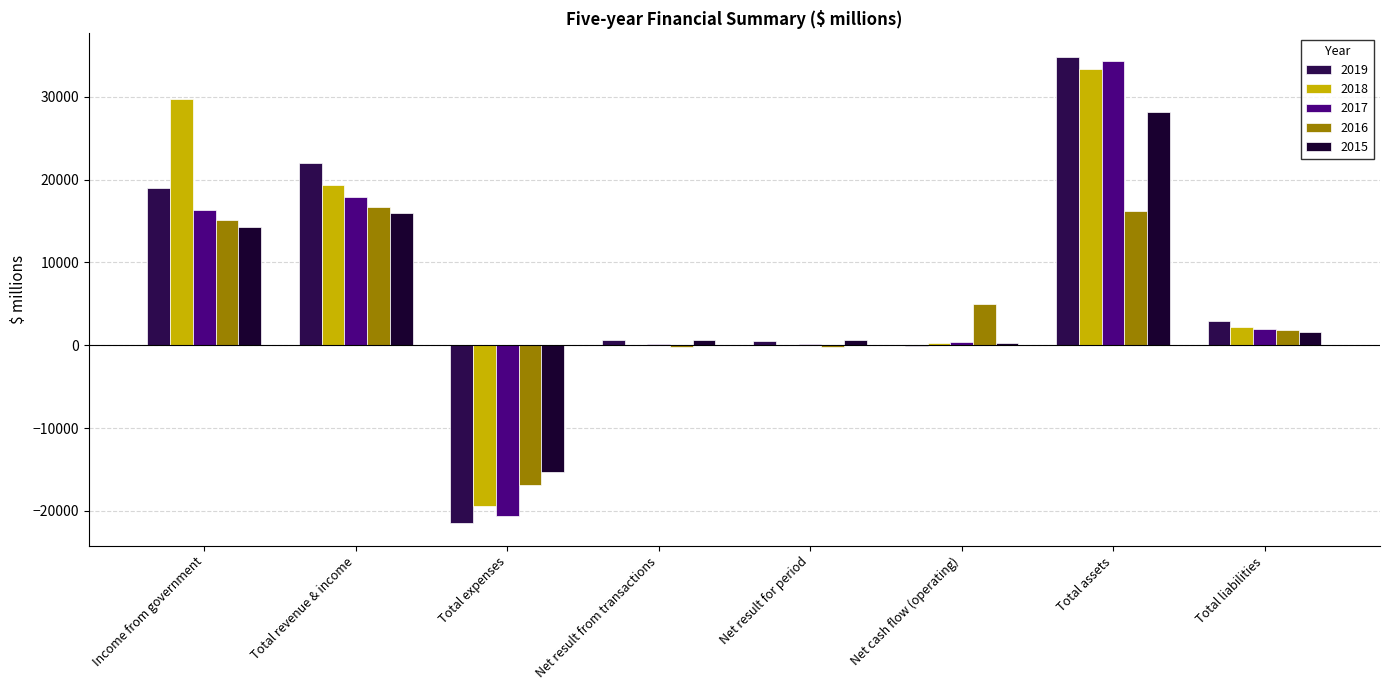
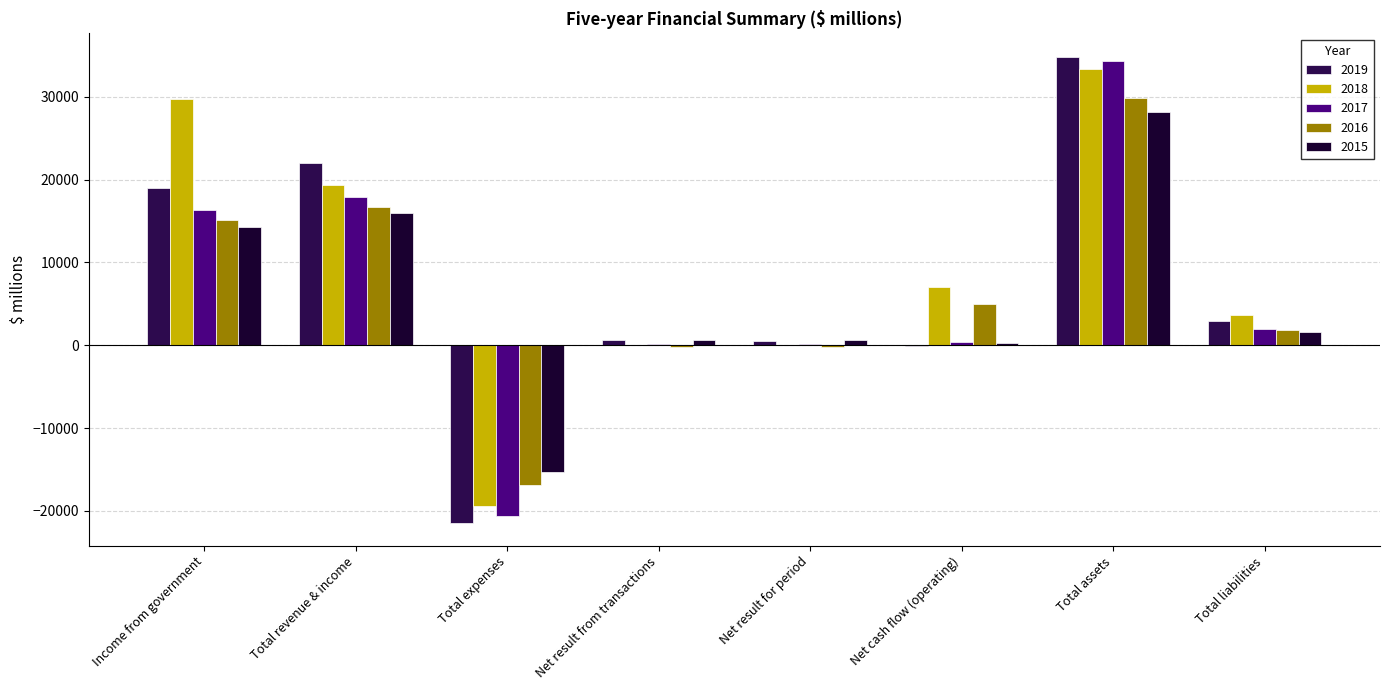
  {
    "2018": {
      "Income from government": 30000,
      "Total revenue & income": 19000,
      "Total expenses": -19000,
-     "Net cash flow (operating)": 0,
+     "Net cash flow (operating)": 7000,
      "Total assets": 33000,
-     "Total liabilities": 2000
+     "Total liabilities": 4000
    },
    "2017": {
      "Income from government": 16000,
      "Total revenue & income": 18000,
      "Total expenses": -21000,
      "Net cash flow (operating)": 0,
      "Total assets": 34000,
      "Total liabilities": 2000
    },
    "2016": {
      "Income from government": 15000,
      "Total revenue & income": 17000,
      "Total expenses": -17000,
      "Net cash flow (operating)": 5000,
-     "Total assets": 16000,
+     "Total assets": 30000,
      "Total liabilities": 2000
    }
  }
